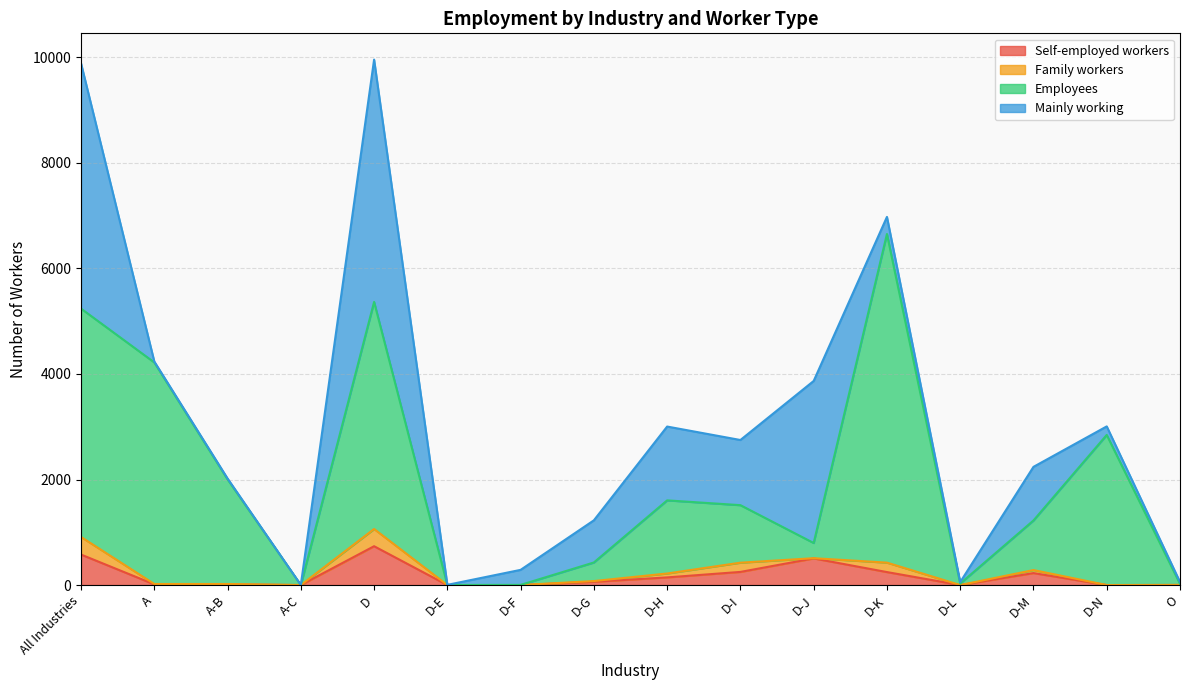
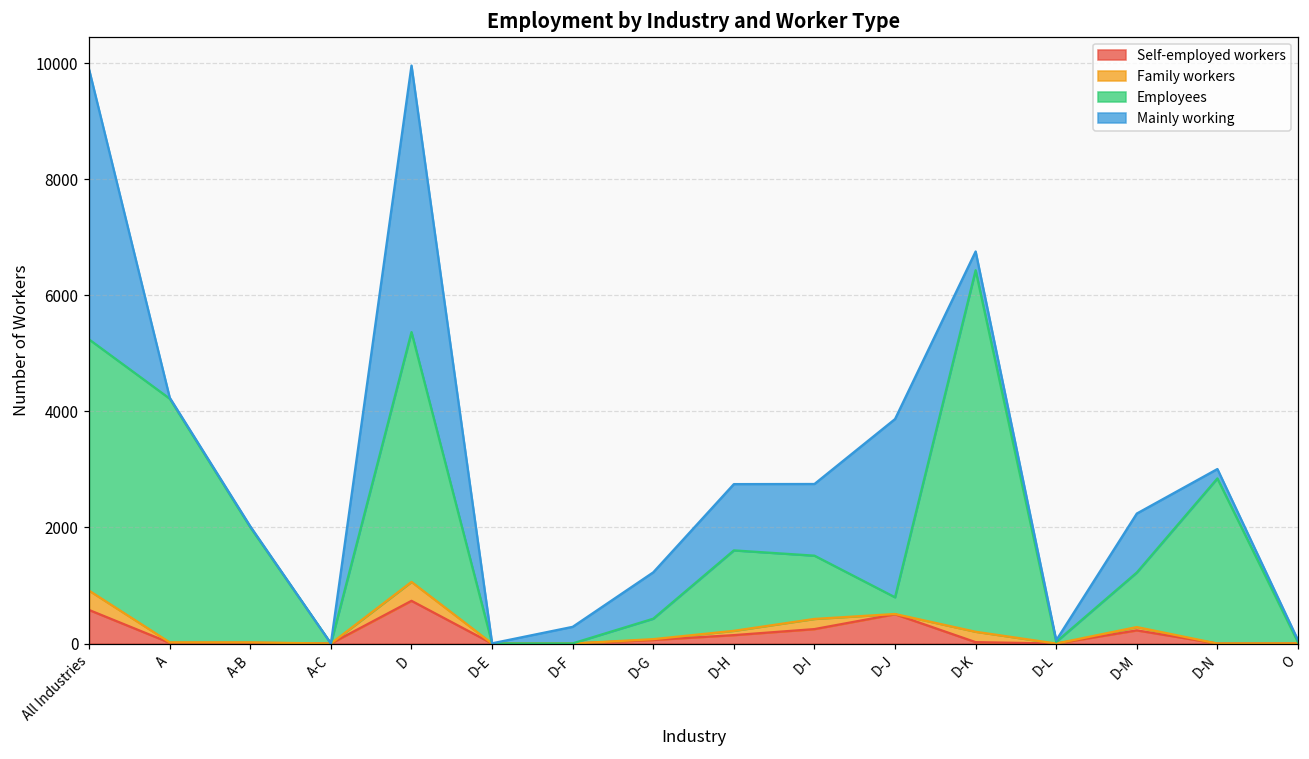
  {
    "Self-employed workers": {
      "All Industries": 600,
      "D": 700,
      "D-H": 100,
      "D-I": 200,
-     "D-K": 200,
+     "D-K": 0,
      "D-M": 200
    },
    "Family workers": {
      "All Industries": 300,
      "D": 300,
      "D-H": 100,
      "D-I": 200,
      "D-K": 200,
      "D-M": 100
    },
    "Employees": {
      "All Industries": 4300,
      "D": 4300,
      "D-G": 400,
      "D-H": 1400,
      "D-I": 1100,
      "D-J": 300,
      "D-K": 6200,
      "D-M": 900,
      "D-N": 2800
    },
    "Mainly working": {
      "All Industries": 4600,
      "D": 4600,
      "D-F": 300,
      "D-G": 800,
-     "D-H": 1400,
+     "D-H": 1100,
      "D-I": 1200,
      "D-J": 3100,
      "D-K": 300,
      "D-M": 1000,
      "D-N": 200
    }
  }
